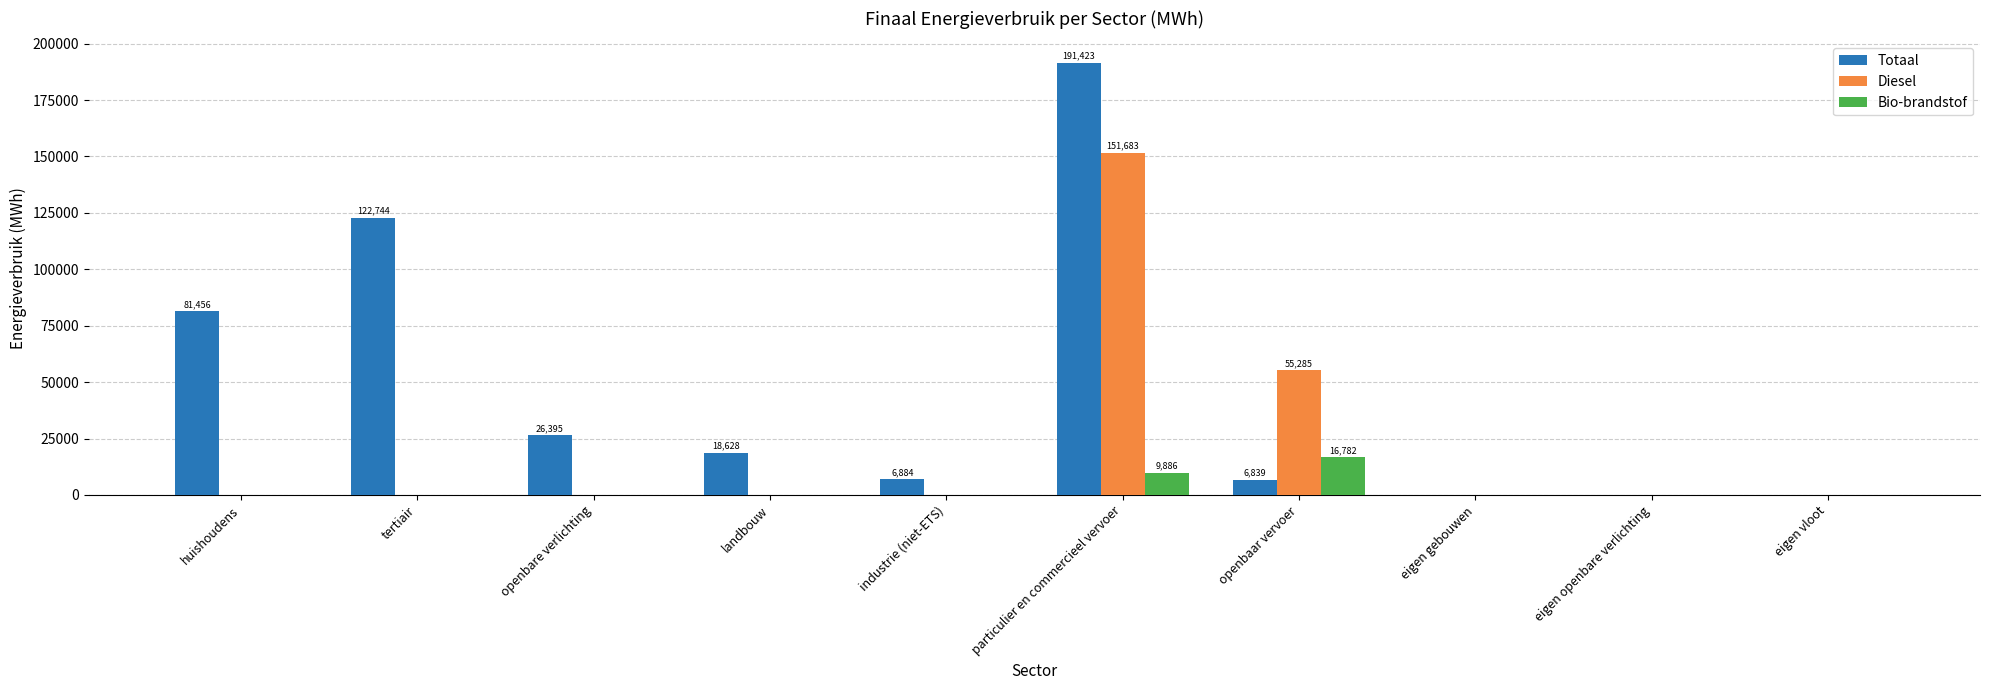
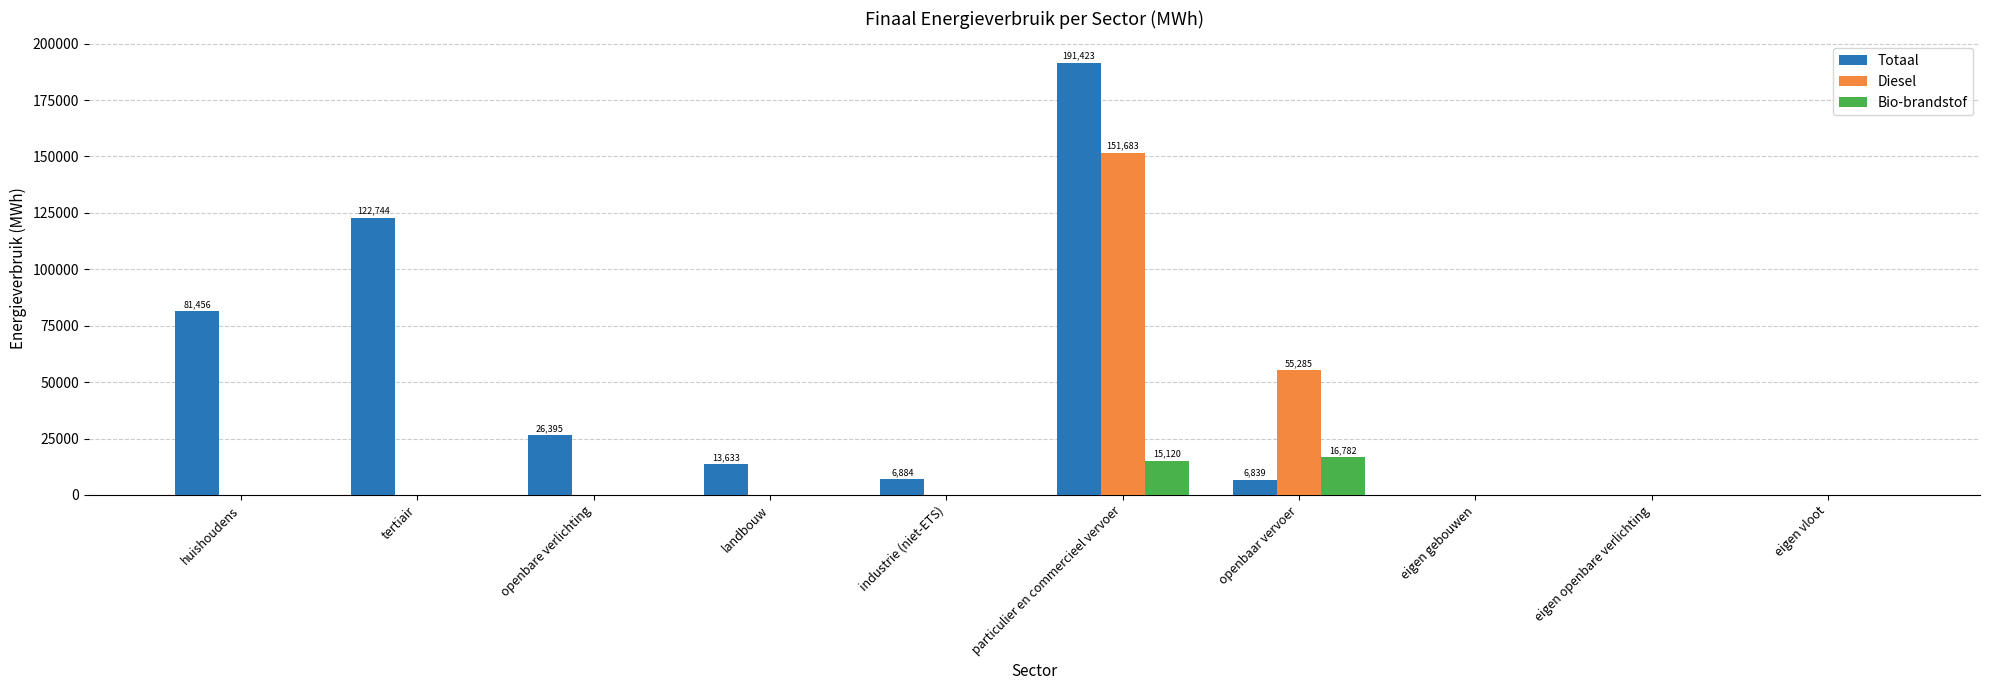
  {
    "Totaal": {
      "huishoudens": "81,456",
      "tertiair": "122,744",
      "openbare verlichting": "26,395",
-     "landbouw": "18,628",
+     "landbouw": "13,633",
      "industrie (niet-ETS)": "6,884",
      "particulier en commercieel vervoer": "191,423",
      "openbaar vervoer": "6,839"
    },
    "Diesel": {
      "particulier en commercieel vervoer": "151,683",
      "openbaar vervoer": "55,285"
    },
    "Bio-brandstof": {
-     "particulier en commercieel vervoer": "9,886",
+     "particulier en commercieel vervoer": "15,120",
      "openbaar vervoer": "16,782"
    }
  }
